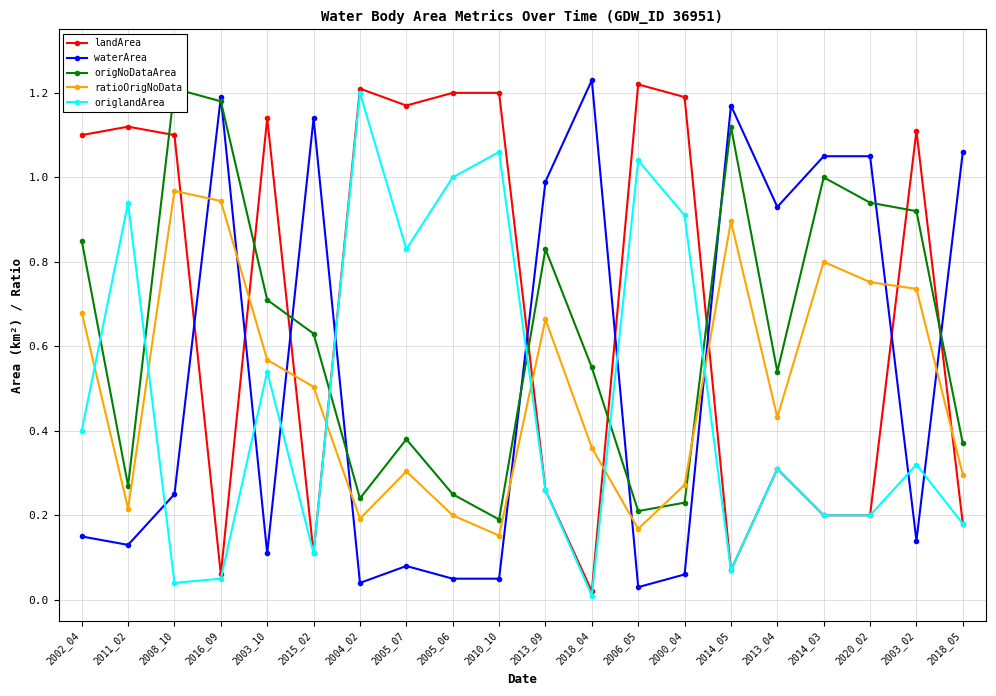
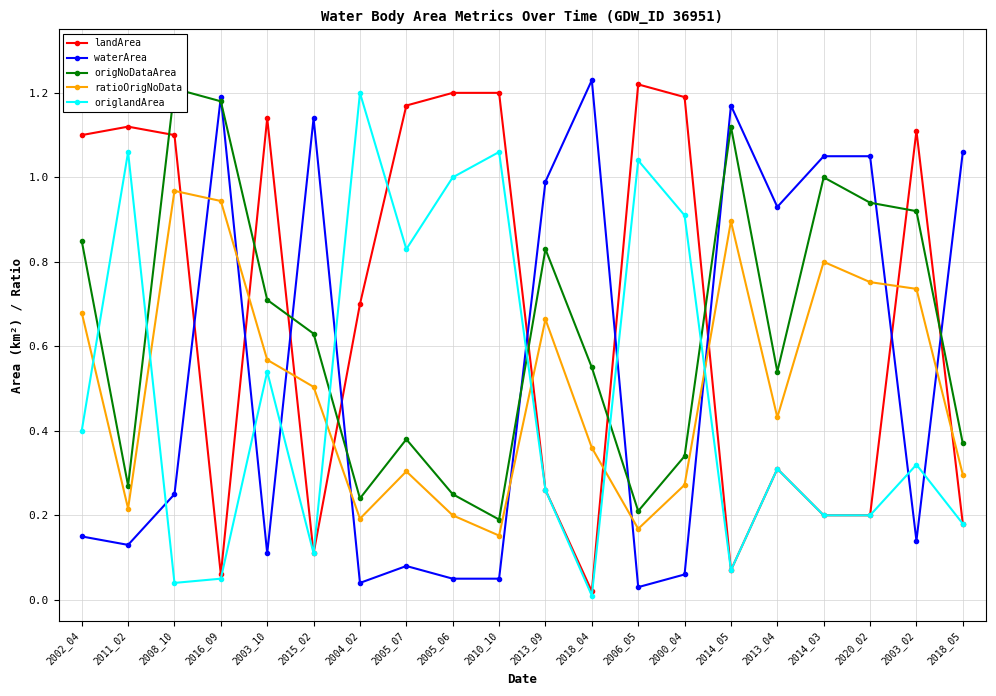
  {
    "landArea": {
      "2002_04": 1.10,
      "2011_02": 1.12,
      "2008_10": 1.10,
      "2016_09": 0.06,
      "2003_10": 1.14,
-     "2004_02": 1.21,
+     "2004_02": 0.70,
      "2005_07": 1.17,
      "2005_06": 1.20,
      "2010_10": 1.20,
      "2018_04": 0.02,
      "2006_05": 1.22,
      "2000_04": 1.19,
      "2003_02": 1.11
    },
    "waterArea": {
      "2002_04": 0.15,
      "2011_02": 0.13,
      "2008_10": 0.25,
      "2016_09": 1.19,
      "2003_10": 0.11,
      "2015_02": 1.14,
      "2004_02": 0.04,
      "2005_07": 0.08,
      "2005_06": 0.05,
      "2010_10": 0.05,
      "2013_09": 0.99,
      "2018_04": 1.23,
      "2006_05": 0.03,
      "2000_04": 0.06,
      "2014_05": 1.17,
      "2013_04": 0.93,
      "2014_03": 1.05,
      "2020_02": 1.05,
      "2003_02": 0.14,
      "2018_05": 1.06
    },
    "origNoDataArea": {
      "2002_04": 0.85,
      "2011_02": 0.27,
      "2016_09": 1.18,
      "2003_10": 0.71,
      "2015_02": 0.63,
      "2004_02": 0.24,
      "2005_07": 0.38,
      "2005_06": 0.25,
      "2010_10": 0.19,
      "2013_09": 0.83,
      "2018_04": 0.55,
      "2006_05": 0.21,
-     "2000_04": 0.23,
+     "2000_04": 0.34,
      "2014_05": 1.12,
      "2013_04": 0.54,
      "2014_03": 1.00,
      "2020_02": 0.94,
      "2003_02": 0.92,
      "2018_05": 0.37
    },
    "ratioOrigNoData": {
      "2002_04": 0.68,
      "2011_02": 0.22,
      "2008_10": 0.97,
      "2016_09": 0.94,
      "2003_10": 0.57,
      "2015_02": 0.50,
      "2004_02": 0.19,
      "2005_07": 0.30,
      "2005_06": 0.20,
      "2010_10": 0.15,
      "2013_09": 0.66,
      "2018_04": 0.36,
      "2006_05": 0.17,
      "2000_04": 0.27,
      "2014_05": 0.90,
      "2013_04": 0.43,
      "2014_03": 0.80,
      "2020_02": 0.75,
      "2003_02": 0.74,
      "2018_05": 0.30
    },
    "origlandArea": {
      "2002_04": 0.40,
-     "2011_02": 0.94,
+     "2011_02": 1.06,
      "2008_10": 0.04,
      "2016_09": 0.05,
      "2003_10": 0.54,
      "2004_02": 1.20,
      "2005_07": 0.83,
      "2005_06": 1.00,
      "2010_10": 1.06,
      "2018_04": 0.01,
      "2006_05": 1.04,
      "2000_04": 0.91,
      "2003_02": 0.32
    }
  }
